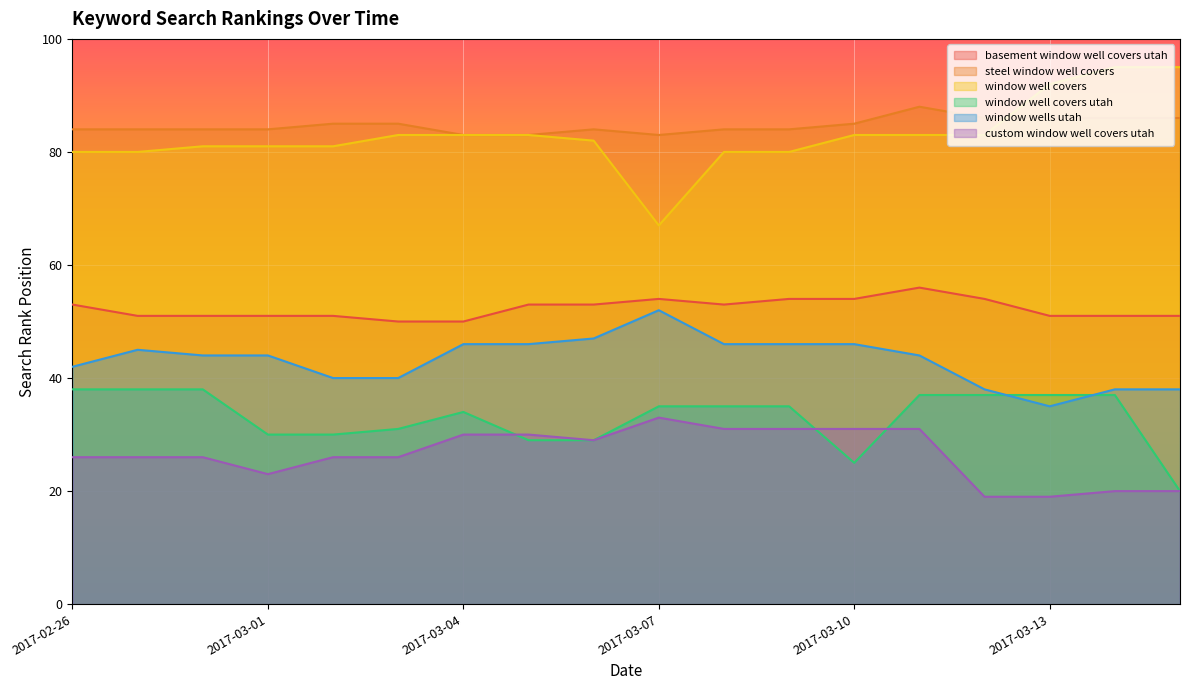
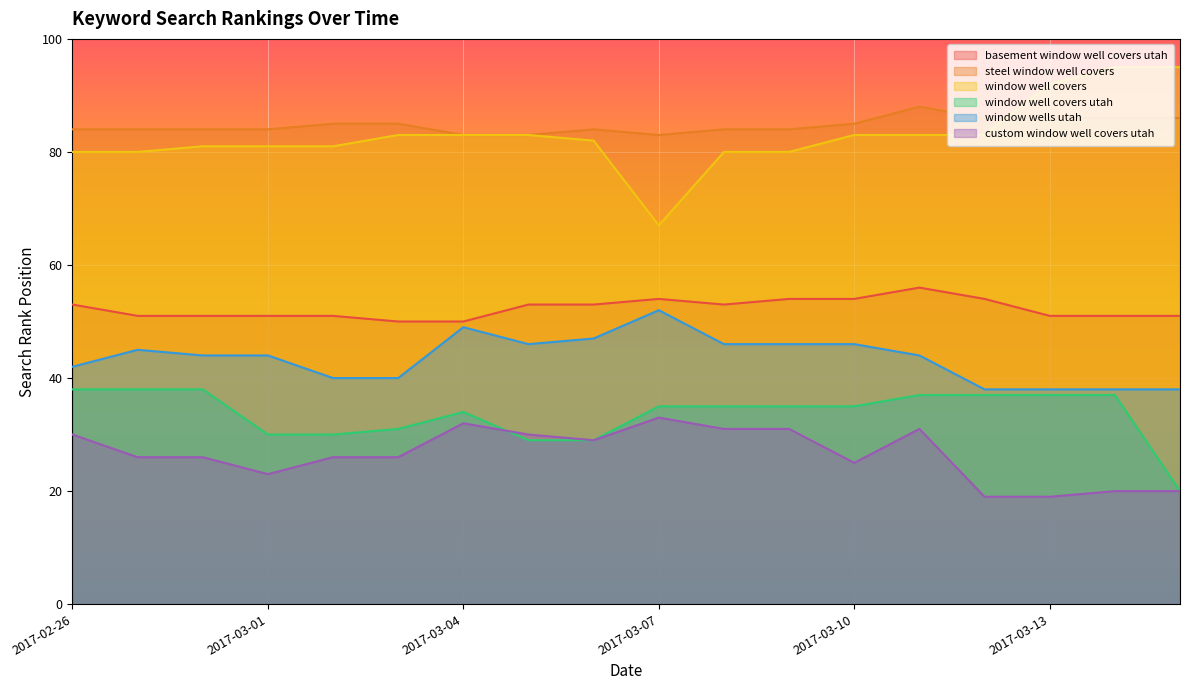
  {
    "window well covers utah": {
      "2017-02-26": 38,
      "2017-03-01": 30,
      "2017-03-04": 34,
      "2017-03-07": 35,
-     "2017-03-10": 25,
+     "2017-03-10": 35,
      "2017-03-13": 37
    },
    "window wells utah": {
      "2017-02-26": 42,
      "2017-03-01": 44,
-     "2017-03-04": 46,
+     "2017-03-04": 49,
      "2017-03-07": 52,
      "2017-03-10": 46,
-     "2017-03-13": 35
+     "2017-03-13": 38
    },
    "custom window well covers utah": {
-     "2017-02-26": 26,
+     "2017-02-26": 30,
      "2017-03-01": 23,
-     "2017-03-04": 30,
+     "2017-03-04": 32,
      "2017-03-07": 33,
-     "2017-03-10": 31,
+     "2017-03-10": 25,
      "2017-03-13": 19
    }
  }
